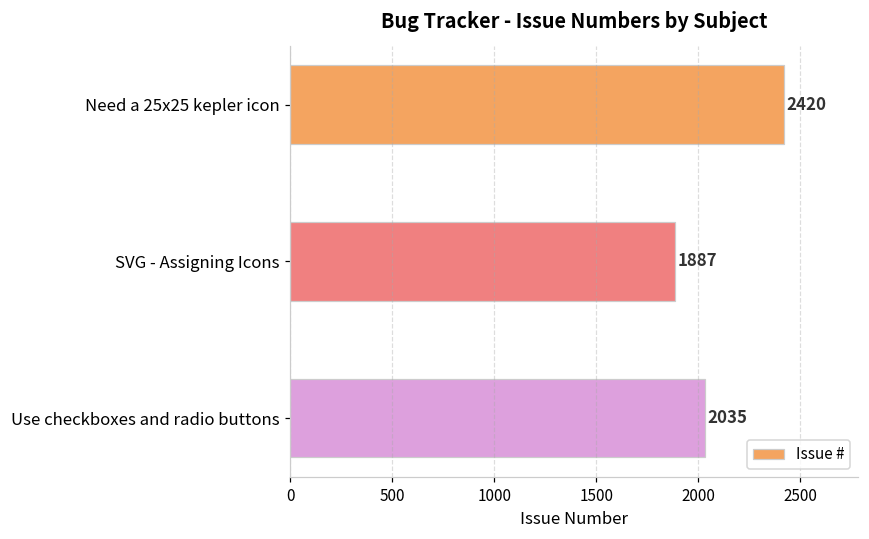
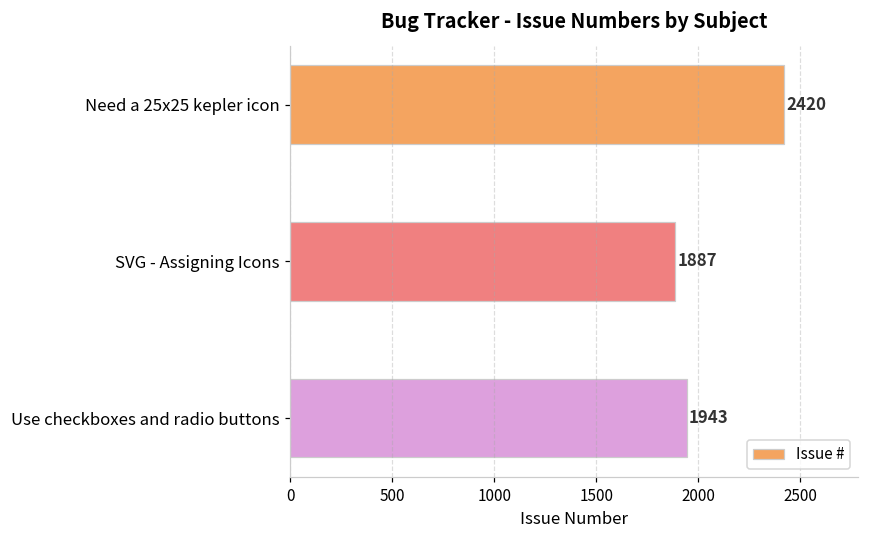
  {
    "Need a 25x25 kepler icon": 2420,
    "SVG - Assigning Icons": 1887,
-   "Use checkboxes and radio buttons": 2035
+   "Use checkboxes and radio buttons": 1943
  }
